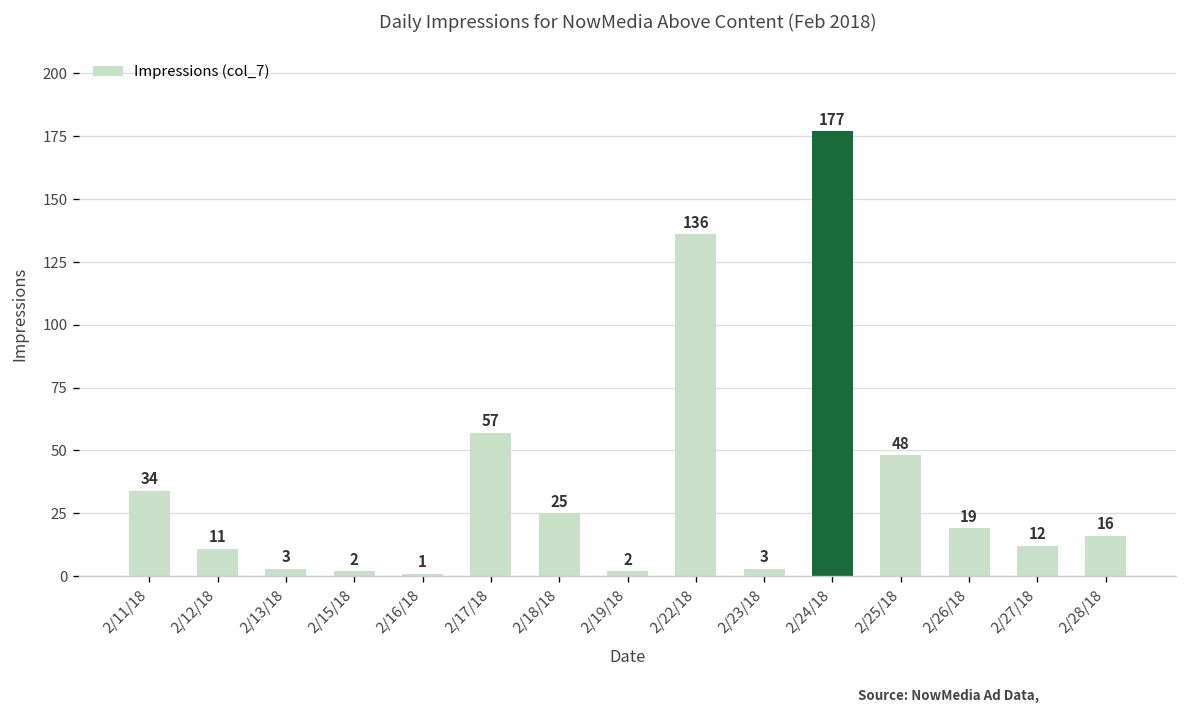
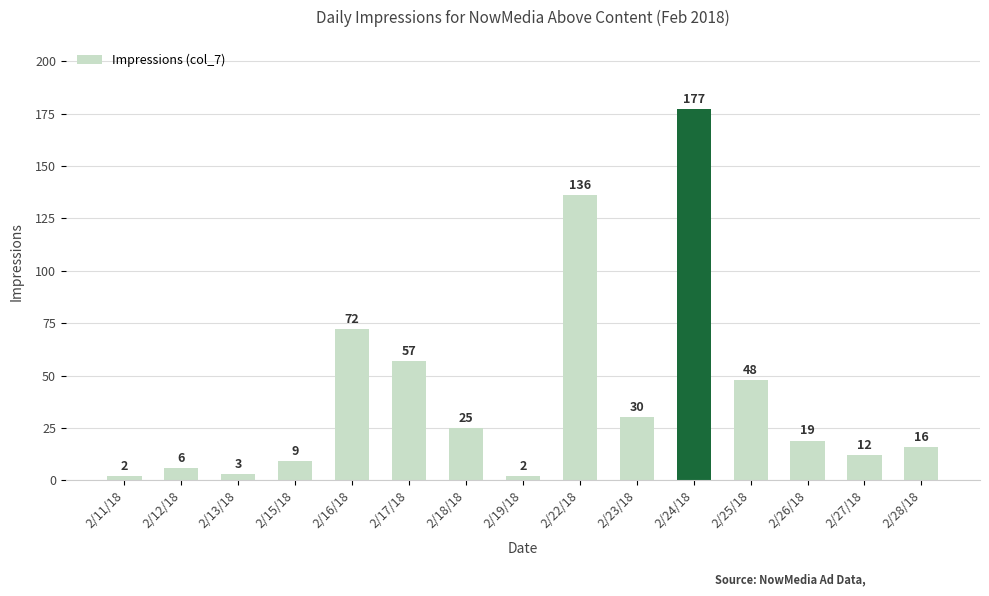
  {
-   "2/11/18": 34,
-   "2/12/18": 11,
+   "2/11/18": 2,
+   "2/12/18": 6,
    "2/13/18": 3,
-   "2/15/18": 2,
-   "2/16/18": 1,
+   "2/15/18": 9,
+   "2/16/18": 72,
    "2/17/18": 57,
    "2/18/18": 25,
    "2/19/18": 2,
    "2/22/18": 136,
-   "2/23/18": 3,
+   "2/23/18": 30,
    "2/24/18": 177,
    "2/25/18": 48,
    "2/26/18": 19,
    "2/27/18": 12,
    "2/28/18": 16
  }
